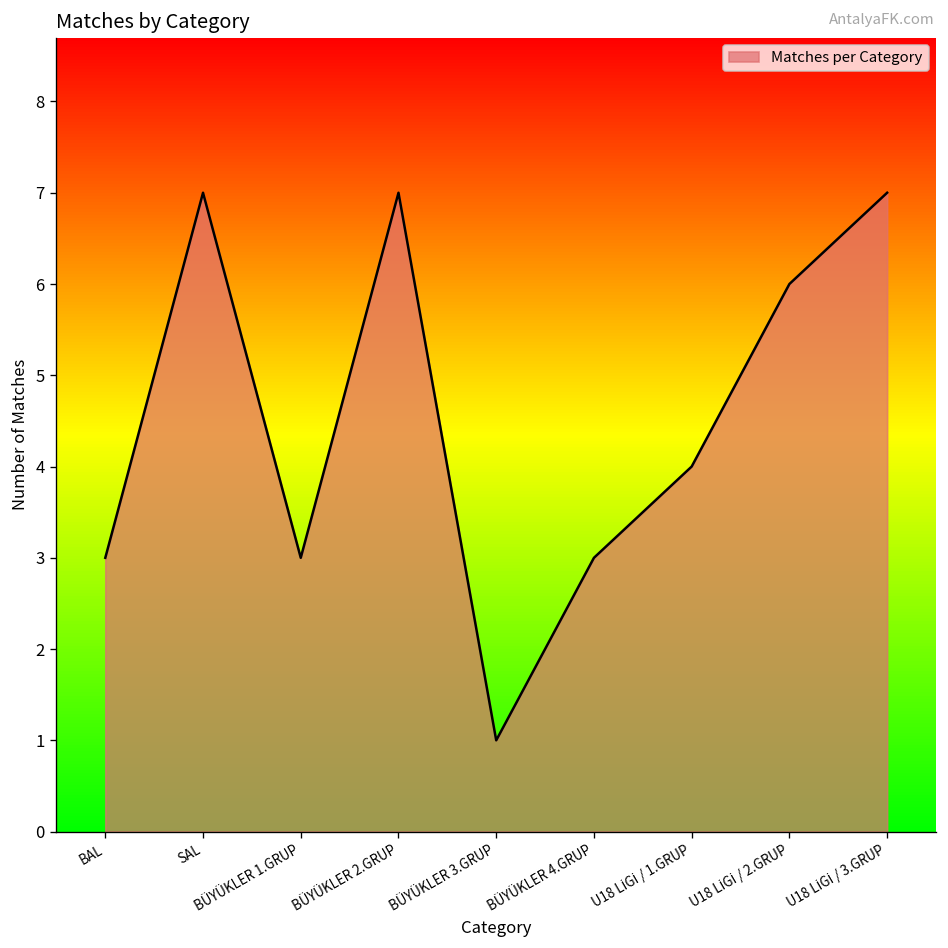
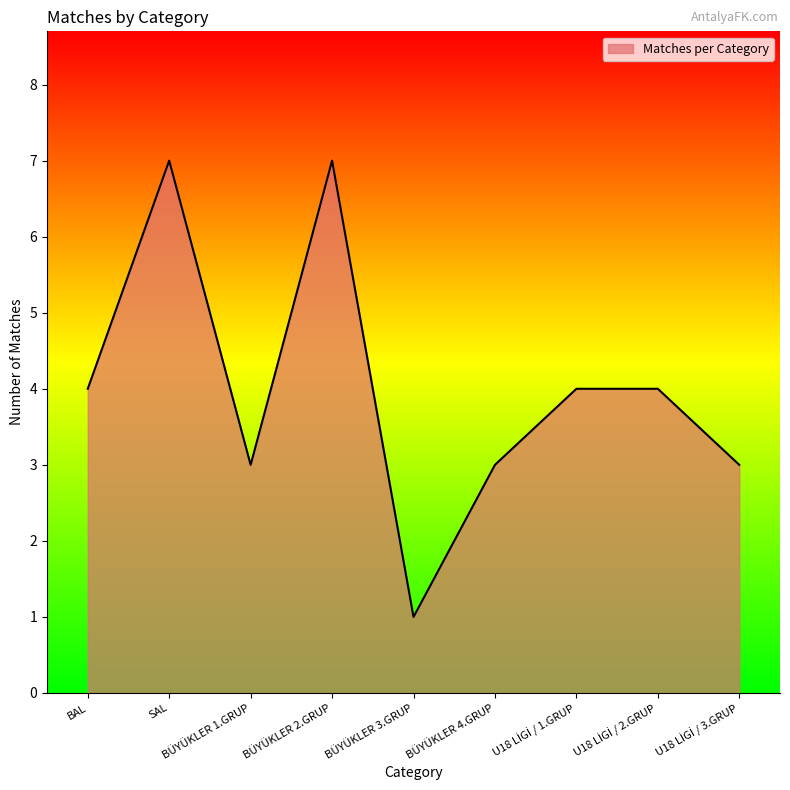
  {
-   "BAL": 3,
+   "BAL": 4,
    "SAL": 7,
    "BÜYÜKLER 1.GRUP": 3,
    "BÜYÜKLER 2.GRUP": 7,
    "BÜYÜKLER 3.GRUP": 1,
    "BÜYÜKLER 4.GRUP": 3,
    "U18 LİGİ / 1.GRUP": 4,
-   "U18 LİGİ / 2.GRUP": 6,
-   "U18 LİGİ / 3.GRUP": 7
+   "U18 LİGİ / 2.GRUP": 4,
+   "U18 LİGİ / 3.GRUP": 3
  }
